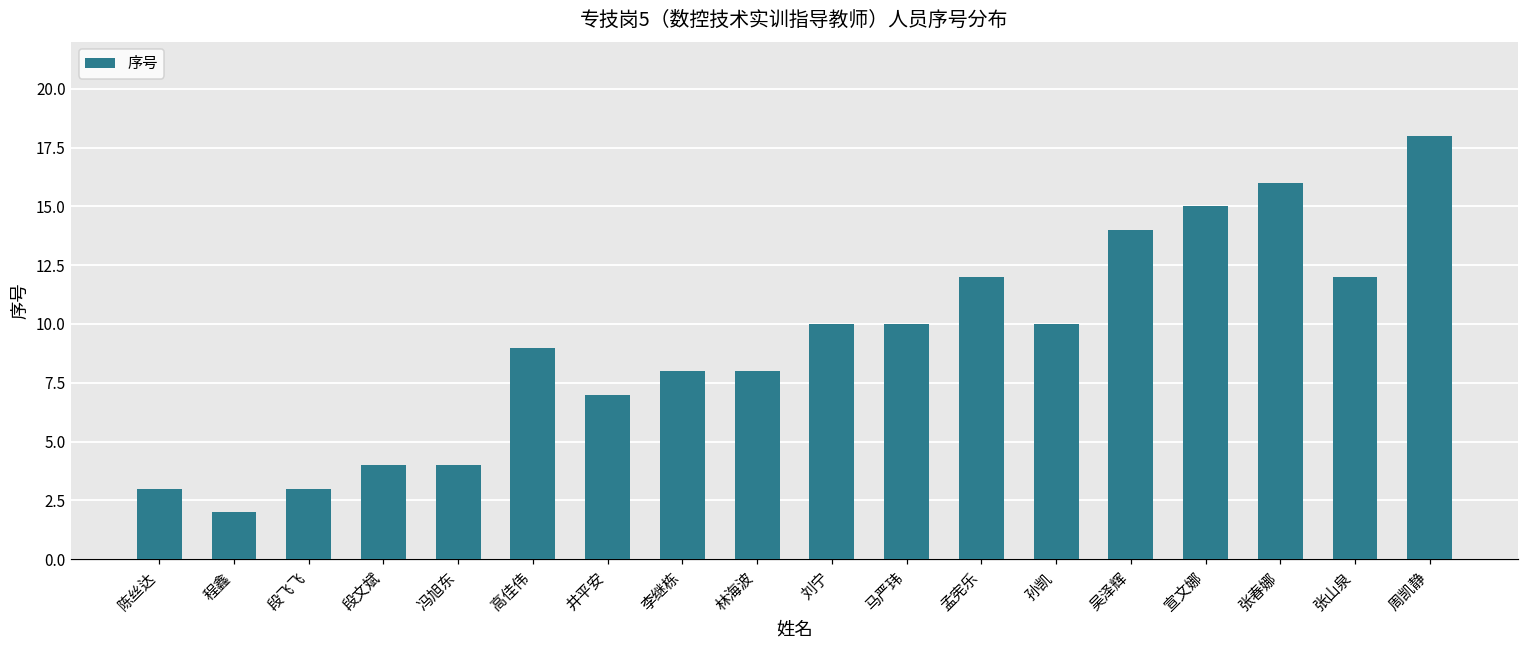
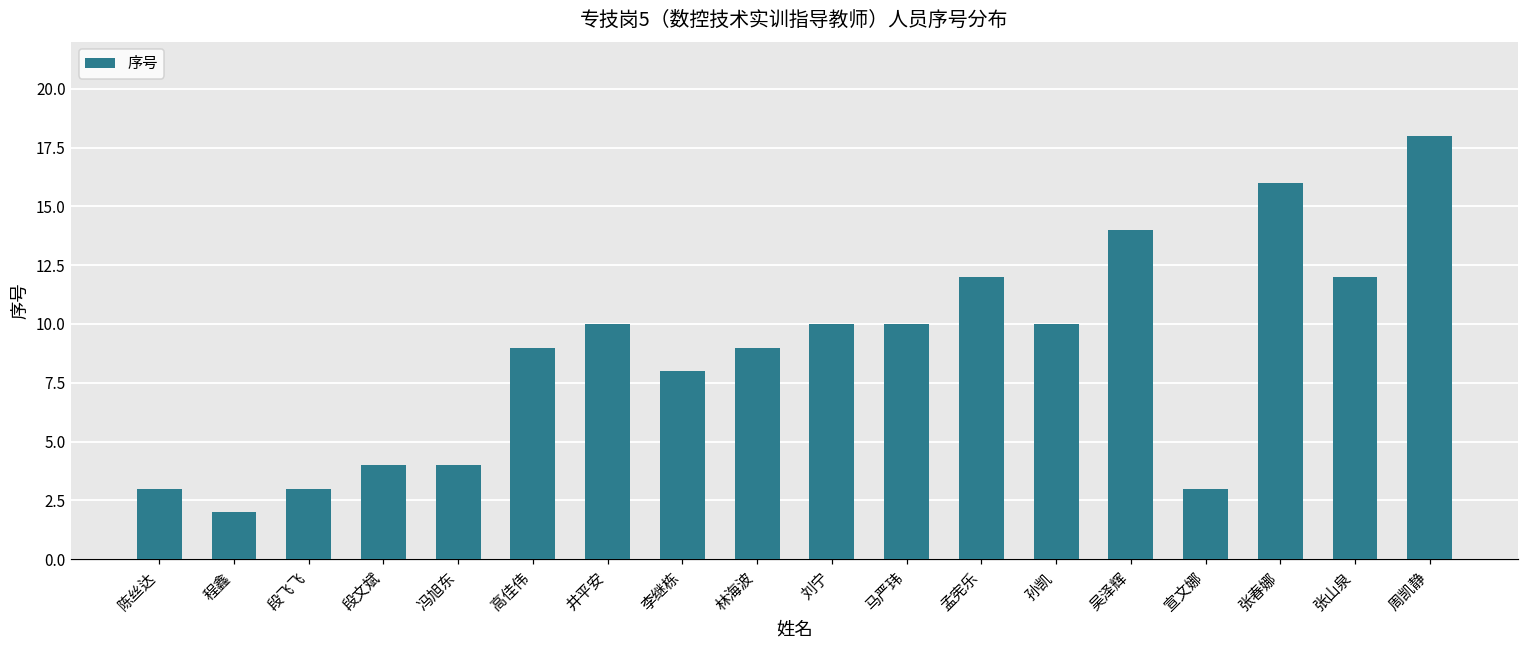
  {
    "陈丝达": 3,
    "程鑫": 2,
    "段飞飞": 3,
    "段文斌": 4,
    "冯旭东": 4,
    "高佳伟": 9,
-   "井平安": 7,
+   "井平安": 10,
    "李继栋": 8,
-   "林海波": 8,
+   "林海波": 9,
    "刘宁": 10,
    "马严玮": 10,
    "孟宪乐": 12,
    "孙凯": 10,
    "吴泽辉": 14,
-   "宣文娜": 15,
+   "宣文娜": 3,
    "张春娜": 16,
    "张山泉": 12,
    "周凯静": 18
  }
